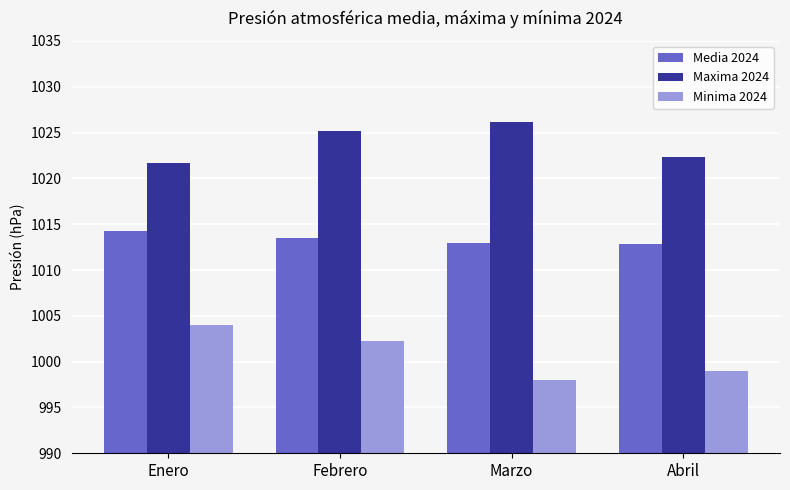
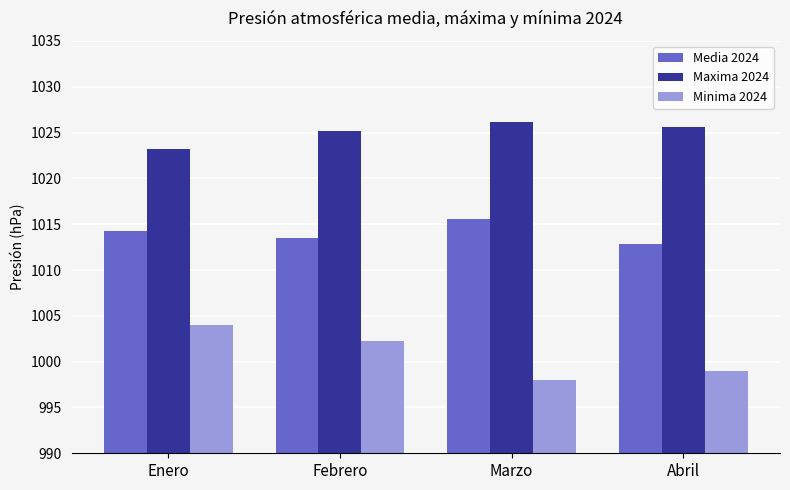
  {
    "Media 2024": {
      "Enero": 1014,
      "Febrero": 1014,
-     "Marzo": 1013,
+     "Marzo": 1016,
      "Abril": 1013
    },
    "Maxima 2024": {
-     "Enero": 1022,
+     "Enero": 1023,
      "Febrero": 1025,
      "Marzo": 1026,
-     "Abril": 1022
+     "Abril": 1026
    },
    "Minima 2024": {
      "Enero": 1004,
      "Febrero": 1002,
      "Marzo": 998,
      "Abril": 999
    }
  }
